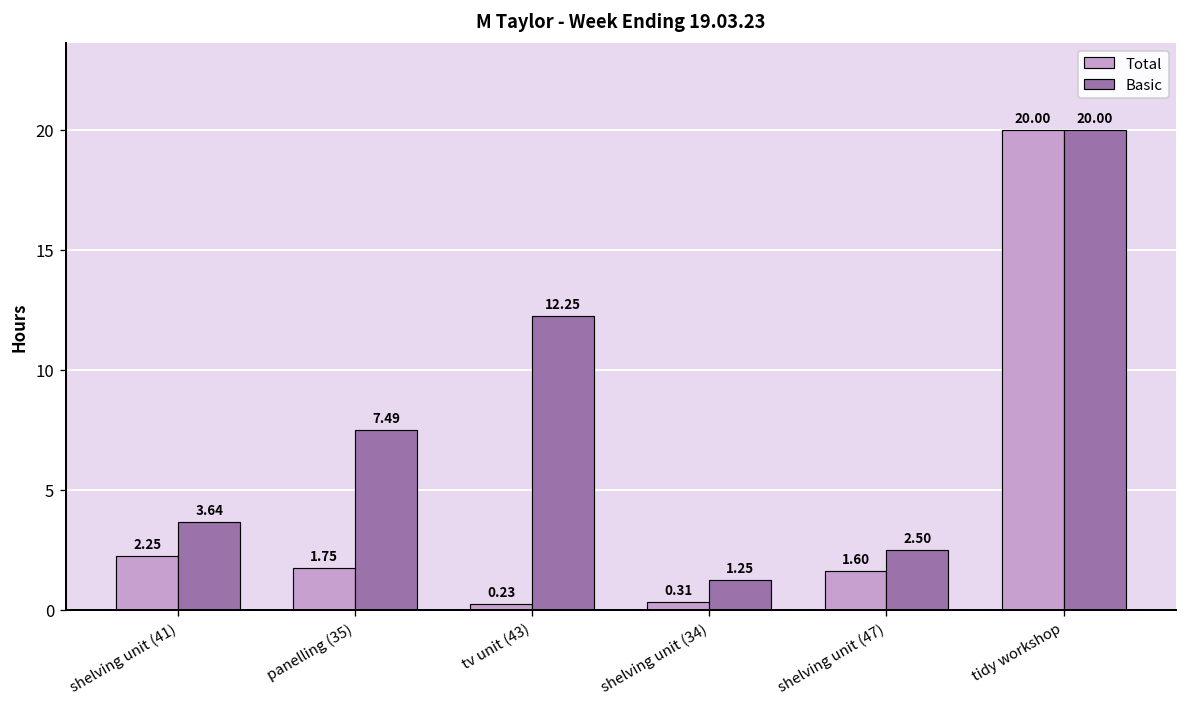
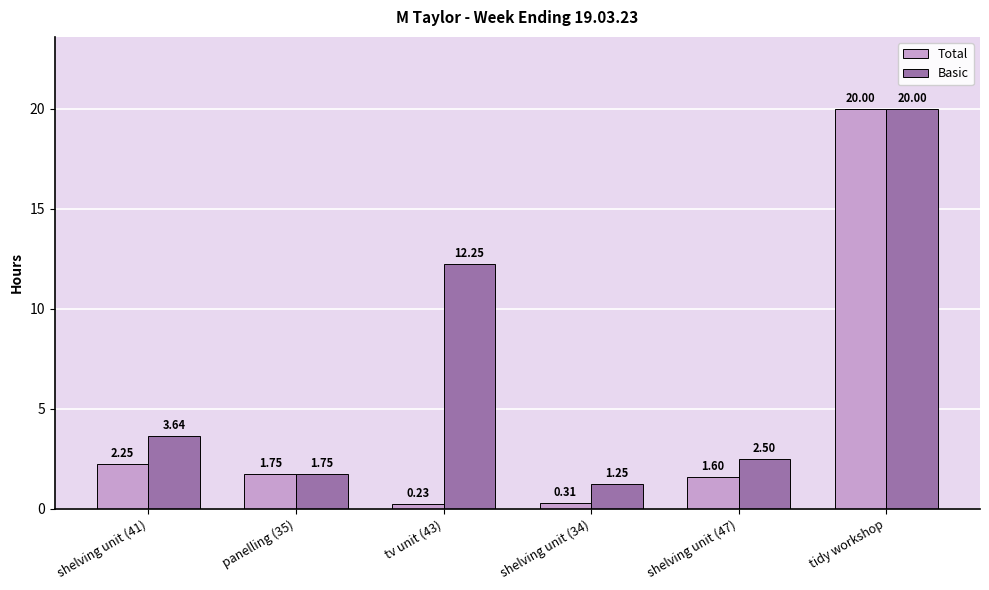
  {
    "Total": {
      "shelving unit (41)": 2.25,
      "panelling (35)": 1.75,
      "tv unit (43)": 0.23,
      "shelving unit (34)": 0.31,
      "shelving unit (47)": 1.60,
      "tidy workshop": 20.00
    },
    "Basic": {
      "shelving unit (41)": 3.64,
-     "panelling (35)": 7.49,
+     "panelling (35)": 1.75,
      "tv unit (43)": 12.25,
      "shelving unit (34)": 1.25,
      "shelving unit (47)": 2.50,
      "tidy workshop": 20.00
    }
  }
